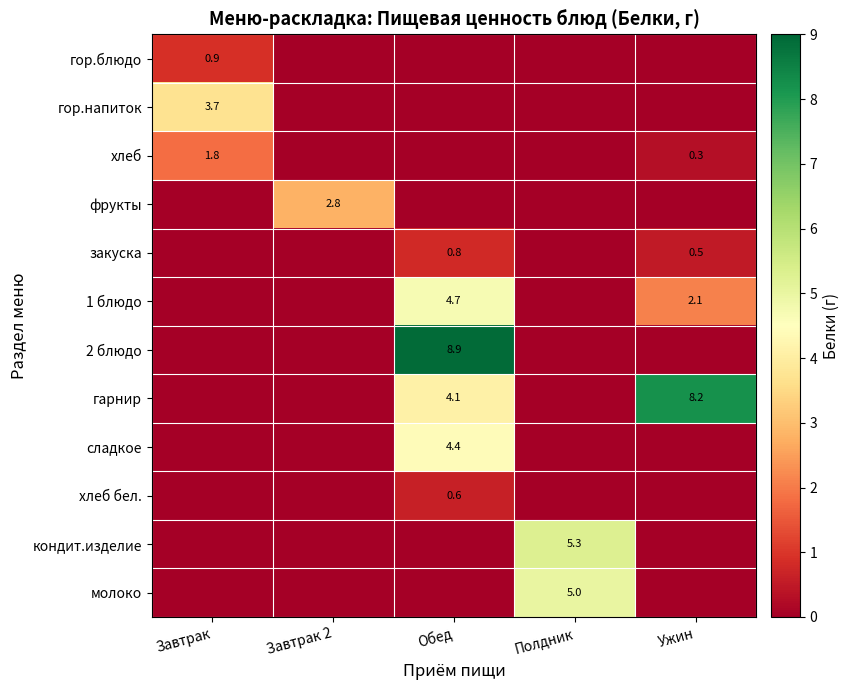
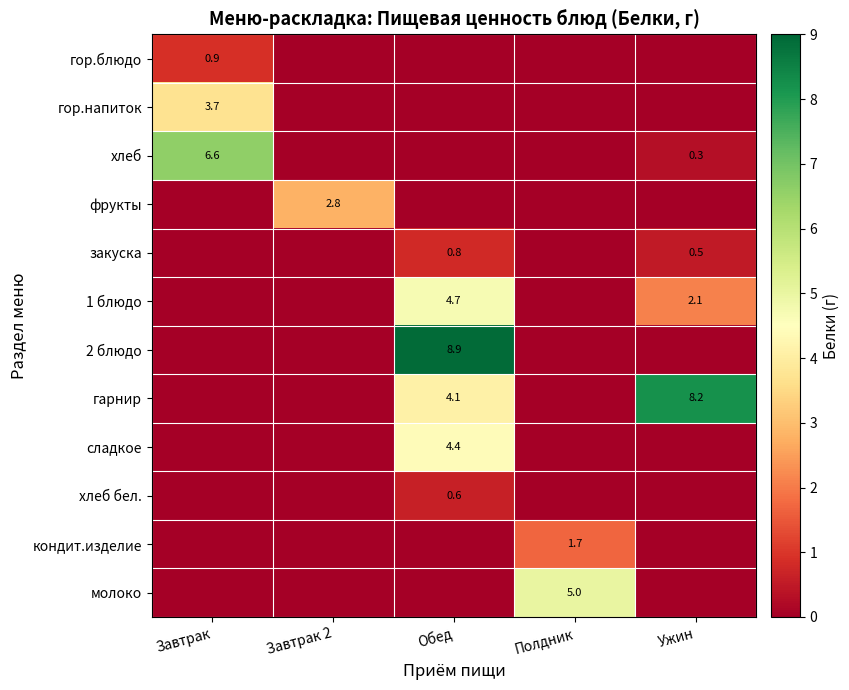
  {
    "гор.блюдо": {
      "Завтрак": 0.9
    },
    "гор.напиток": {
      "Завтрак": 3.7
    },
    "хлеб": {
-     "Завтрак": 1.8,
+     "Завтрак": 6.6,
      "Ужин": 0.3
    },
    "фрукты": {
      "Завтрак 2": 2.8
    },
    "закуска": {
      "Обед": 0.8,
      "Ужин": 0.5
    },
    "1 блюдо": {
      "Обед": 4.7,
      "Ужин": 2.1
    },
    "2 блюдо": {
      "Обед": 8.9
    },
    "гарнир": {
      "Обед": 4.1,
      "Ужин": 8.2
    },
    "сладкое": {
      "Обед": 4.4
    },
    "хлеб бел.": {
      "Обед": 0.6
    },
    "кондит.изделие": {
-     "Полдник": 5.3
+     "Полдник": 1.7
    },
    "молоко": {
      "Полдник": 5.0
    }
  }
